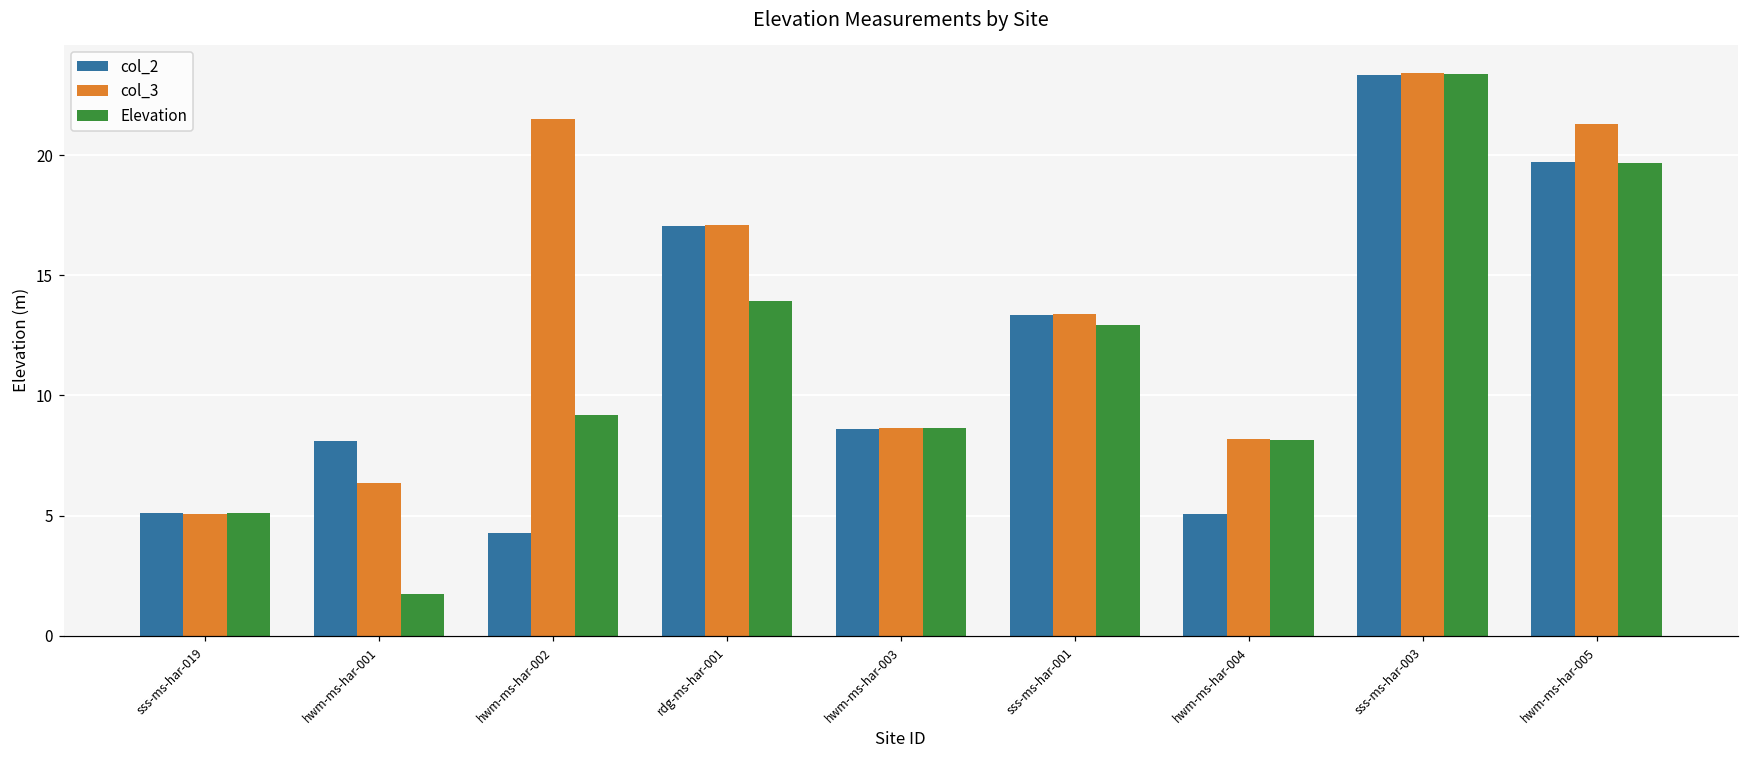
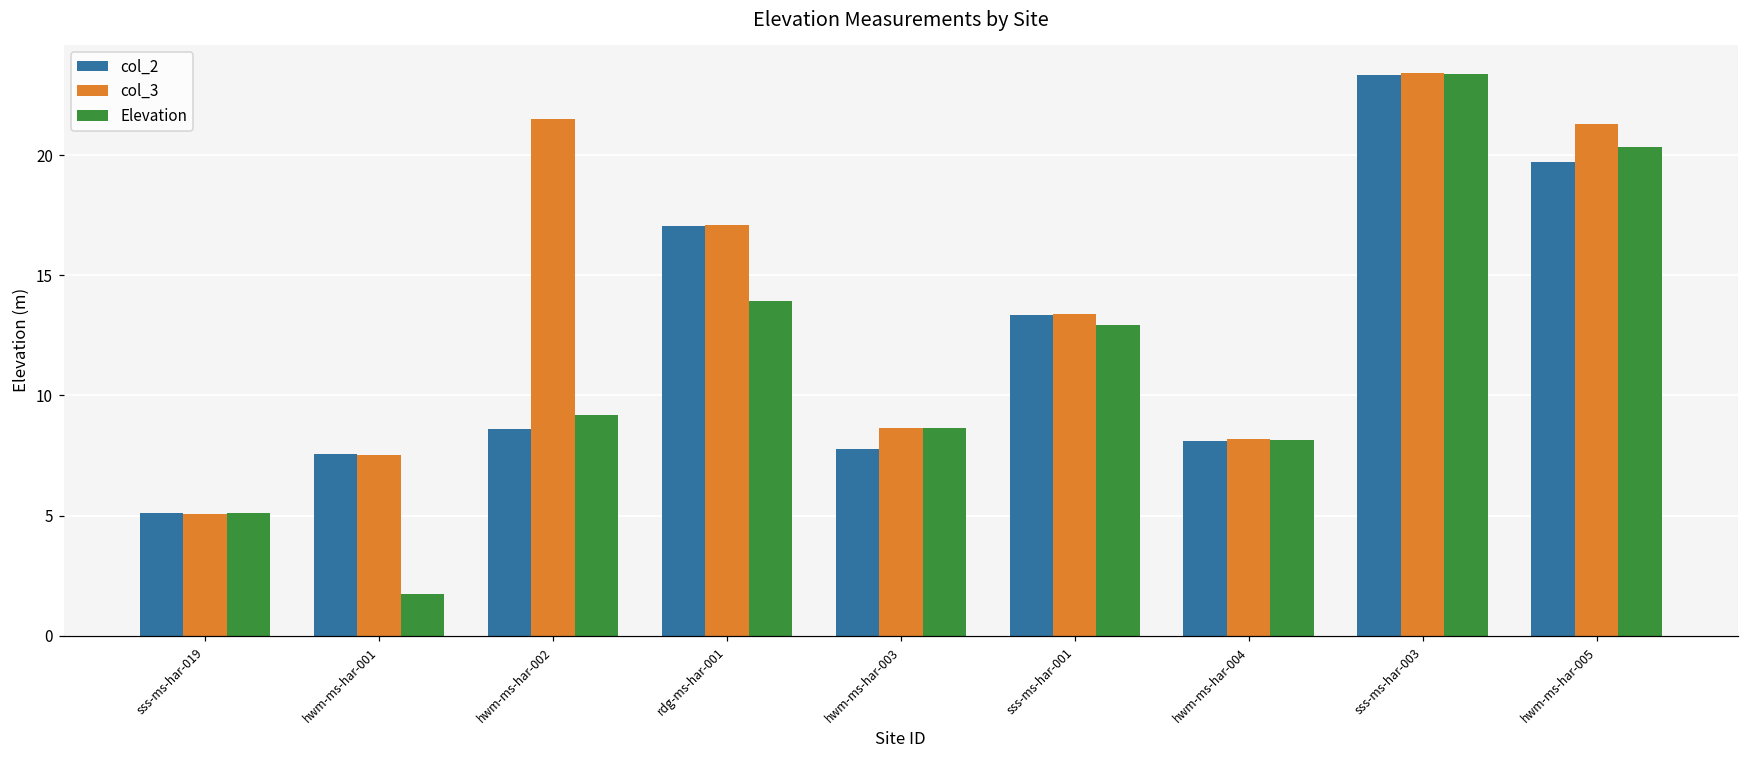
  {
    "col_2": {
      "sss-ms-har-019": 5.1,
-     "hwm-ms-har-001": 8.1,
-     "hwm-ms-har-002": 4.3,
+     "hwm-ms-har-001": 7.5,
+     "hwm-ms-har-002": 8.6,
      "rdg-ms-har-001": 17.1,
-     "hwm-ms-har-003": 8.6,
+     "hwm-ms-har-003": 7.8,
      "sss-ms-har-001": 13.3,
-     "hwm-ms-har-004": 5.1,
+     "hwm-ms-har-004": 8.1,
      "sss-ms-har-003": 23.4,
      "hwm-ms-har-005": 19.7
    },
    "col_3": {
      "sss-ms-har-019": 5.1,
-     "hwm-ms-har-001": 6.3,
+     "hwm-ms-har-001": 7.5,
      "hwm-ms-har-002": 21.5,
      "rdg-ms-har-001": 17.1,
      "hwm-ms-har-003": 8.6,
      "sss-ms-har-001": 13.4,
      "hwm-ms-har-004": 8.2,
      "sss-ms-har-003": 23.4,
      "hwm-ms-har-005": 21.3
    },
    "Elevation": {
      "sss-ms-har-019": 5.1,
      "hwm-ms-har-001": 1.8,
      "hwm-ms-har-002": 9.2,
      "rdg-ms-har-001": 13.9,
      "hwm-ms-har-003": 8.6,
      "sss-ms-har-001": 13.0,
      "hwm-ms-har-004": 8.1,
      "sss-ms-har-003": 23.4,
-     "hwm-ms-har-005": 19.7
+     "hwm-ms-har-005": 20.3
    }
  }
